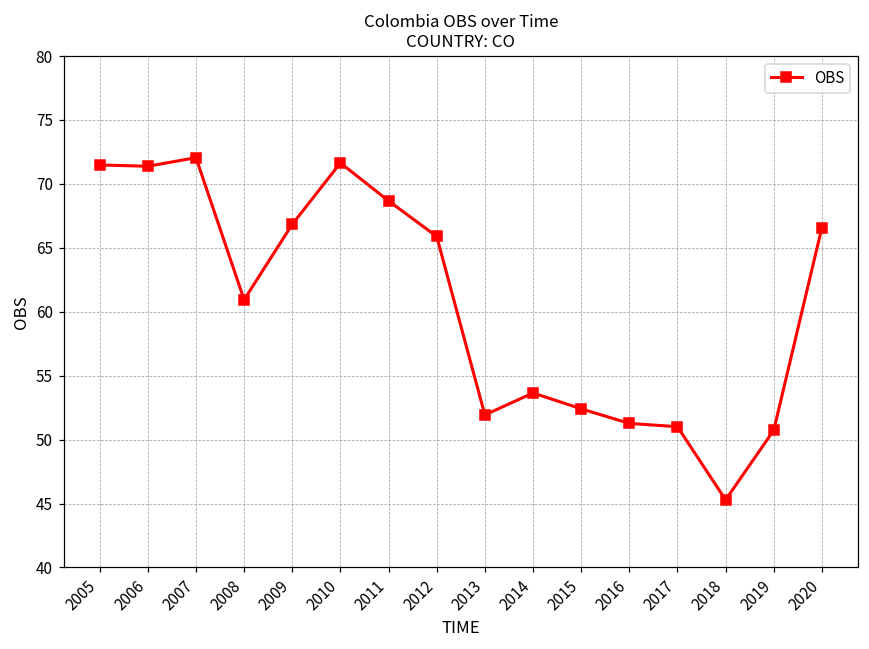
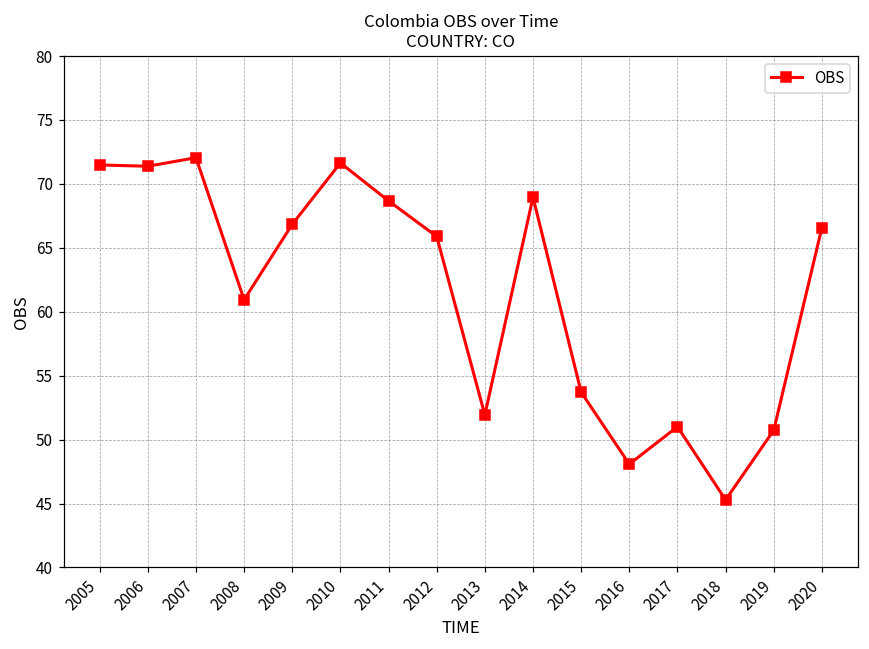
  {
    "2005": 71.5,
    "2006": 71.4,
    "2007": 72.1,
    "2008": 60.9,
    "2009": 66.8,
    "2010": 71.6,
    "2011": 68.7,
    "2012": 65.9,
    "2013": 51.9,
-   "2014": 53.7,
-   "2015": 52.4,
-   "2016": 51.3,
+   "2014": 69.0,
+   "2015": 53.7,
+   "2016": 48.1,
    "2017": 51.0,
    "2018": 45.3,
    "2019": 50.7,
    "2020": 66.6
  }
